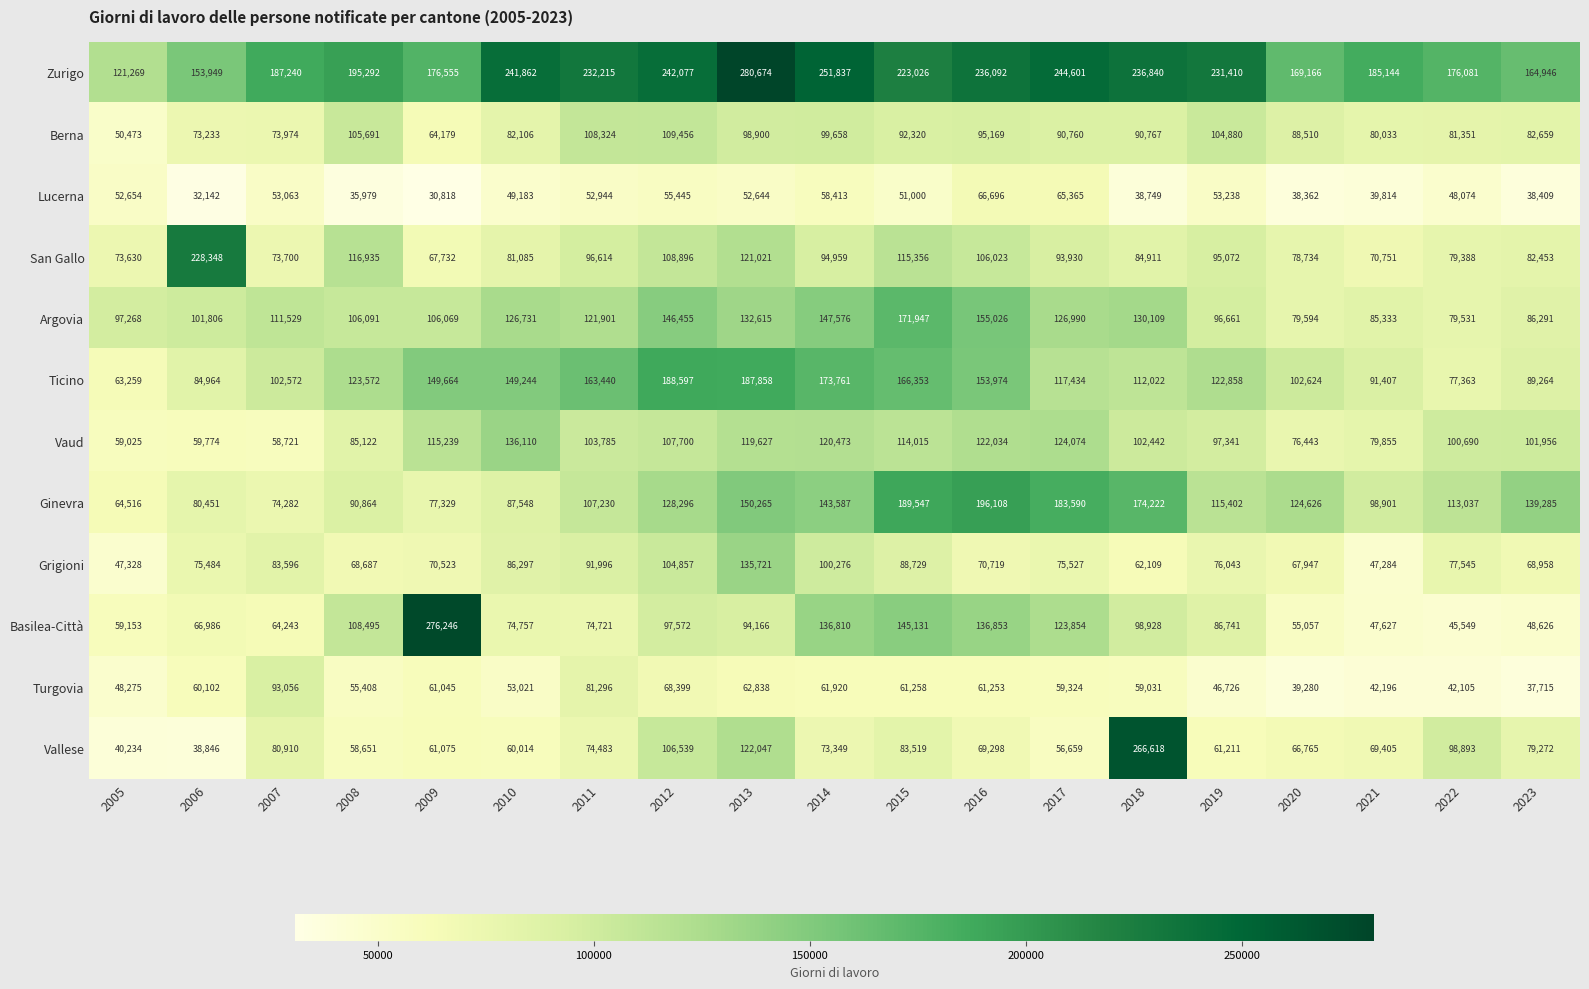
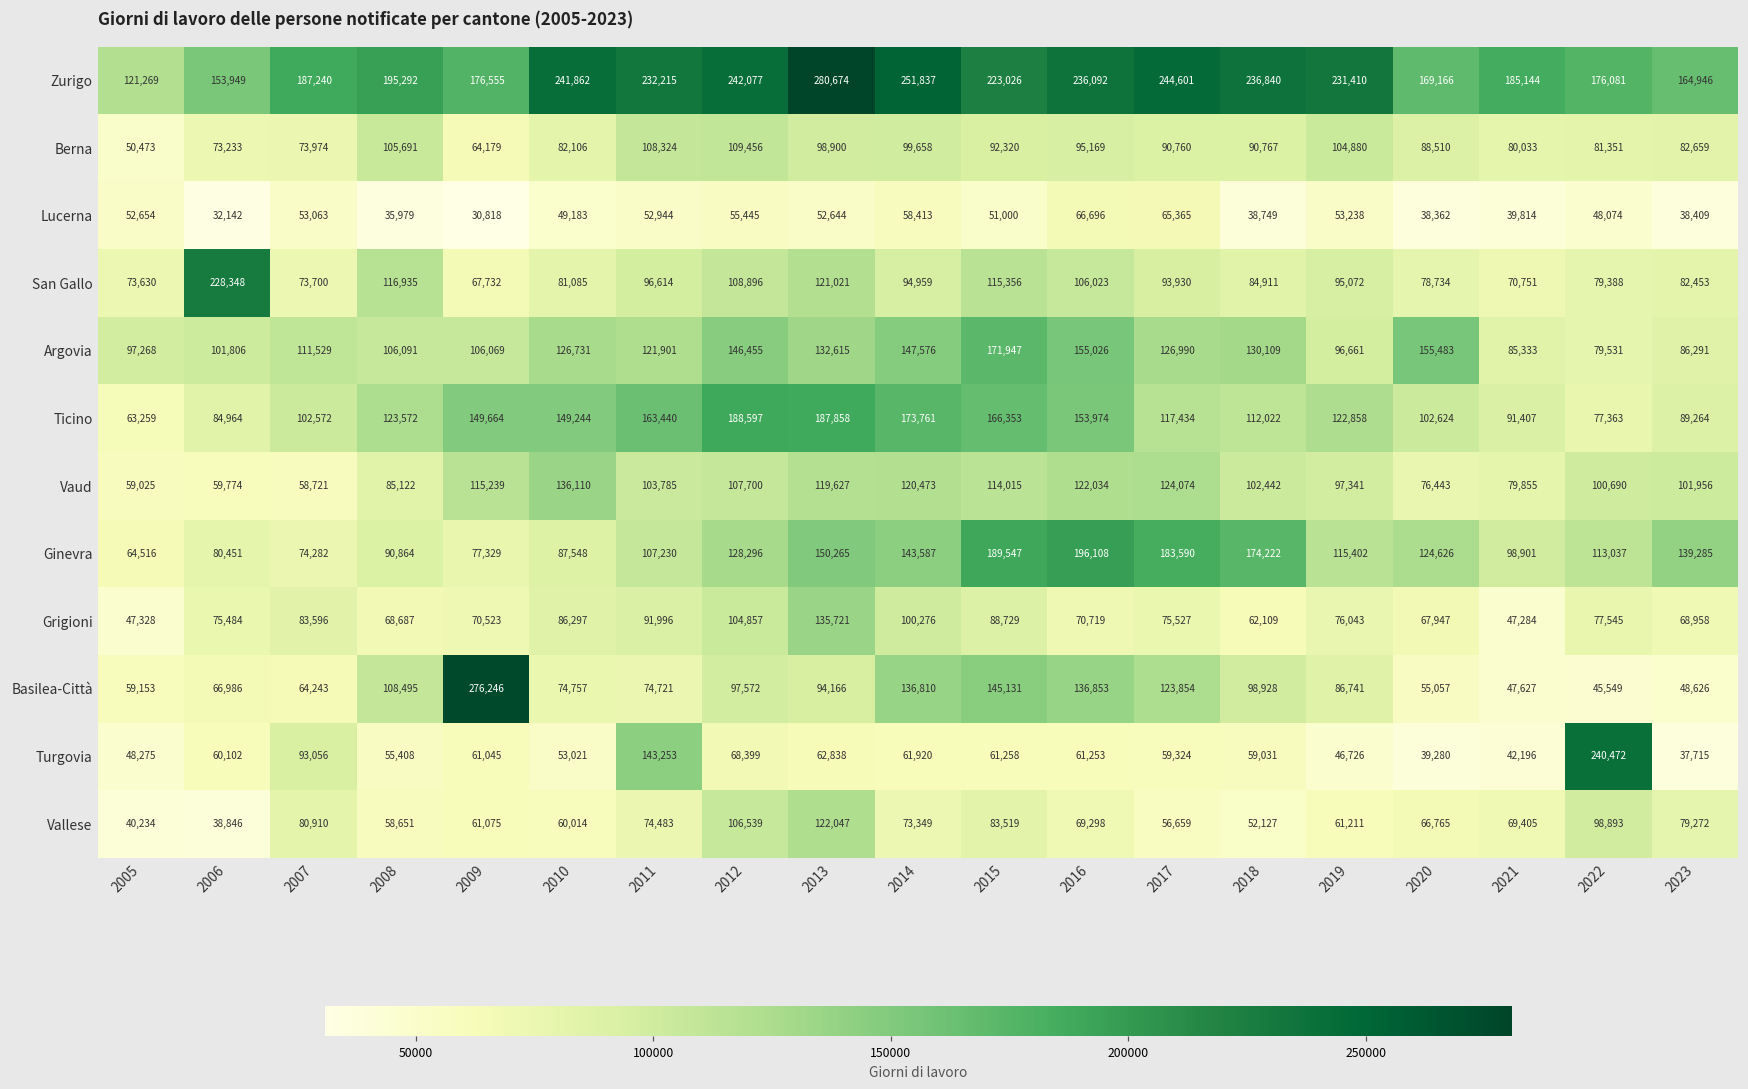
  {
    "Argovia": {
      "2005": "97,268",
      "2006": "101,806",
      "2007": "111,529",
      "2008": "106,091",
      "2009": "106,069",
      "2010": "126,731",
      "2011": "121,901",
      "2012": "146,455",
      "2013": "132,615",
      "2014": "147,576",
      "2015": "171,947",
      "2016": "155,026",
      "2017": "126,990",
      "2018": "130,109",
      "2019": "96,661",
-     "2020": "79,594",
+     "2020": "155,483",
      "2021": "85,333",
      "2022": "79,531",
      "2023": "86,291"
    },
    "Turgovia": {
      "2005": "48,275",
      "2006": "60,102",
      "2007": "93,056",
      "2008": "55,408",
      "2009": "61,045",
      "2010": "53,021",
-     "2011": "81,296",
+     "2011": "143,253",
      "2012": "68,399",
      "2013": "62,838",
      "2014": "61,920",
      "2015": "61,258",
      "2016": "61,253",
      "2017": "59,324",
      "2018": "59,031",
      "2019": "46,726",
      "2020": "39,280",
      "2021": "42,196",
-     "2022": "42,105",
+     "2022": "240,472",
      "2023": "37,715"
    },
    "Vallese": {
      "2005": "40,234",
      "2006": "38,846",
      "2007": "80,910",
      "2008": "58,651",
      "2009": "61,075",
      "2010": "60,014",
      "2011": "74,483",
      "2012": "106,539",
      "2013": "122,047",
      "2014": "73,349",
      "2015": "83,519",
      "2016": "69,298",
      "2017": "56,659",
-     "2018": "266,618",
+     "2018": "52,127",
      "2019": "61,211",
      "2020": "66,765",
      "2021": "69,405",
      "2022": "98,893",
      "2023": "79,272"
    }
  }
